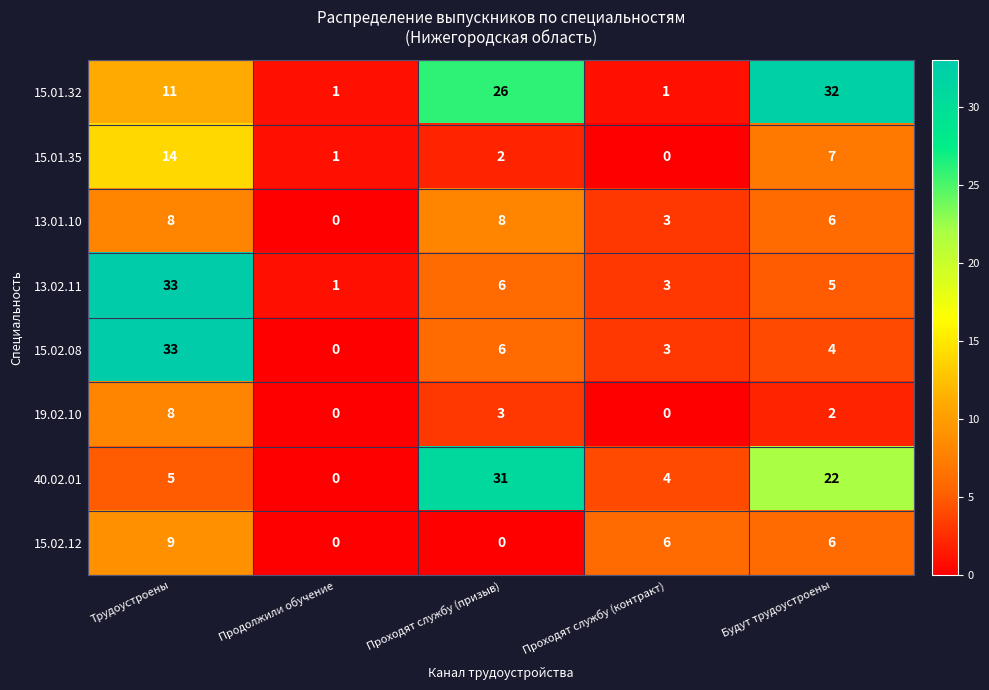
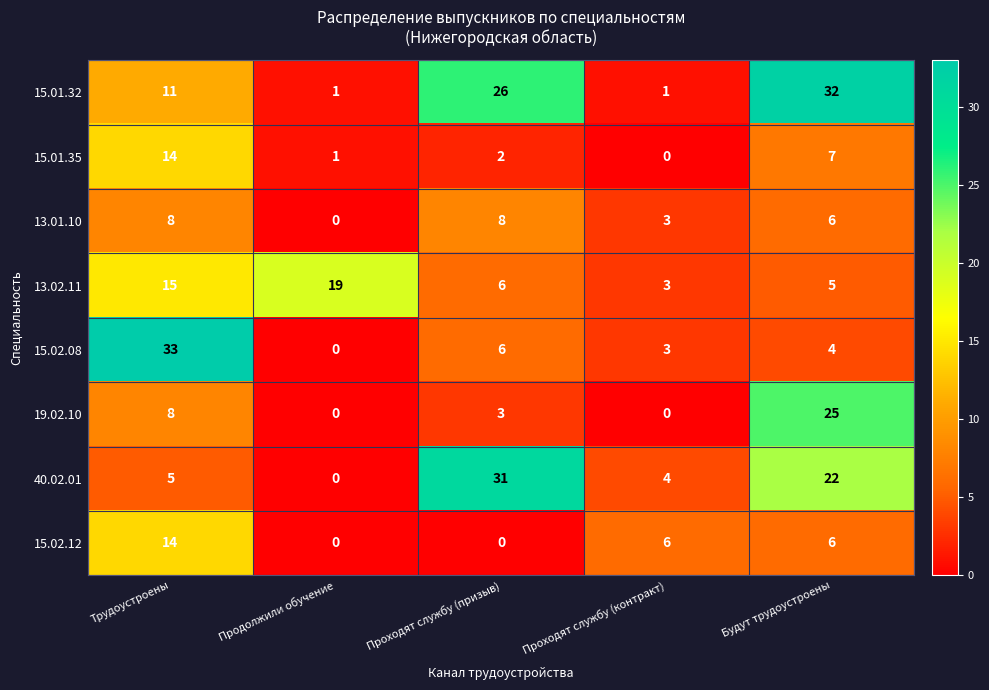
  {
    "15.01.32": {
      "Трудоустроены": 11,
      "Продолжили обучение": 1,
      "Проходят службу (призыв)": 26,
      "Проходят службу (контракт)": 1,
      "Будут трудоустроены": 32
    },
    "15.01.35": {
      "Трудоустроены": 14,
      "Продолжили обучение": 1,
      "Проходят службу (призыв)": 2,
      "Проходят службу (контракт)": 0,
      "Будут трудоустроены": 7
    },
    "13.01.10": {
      "Трудоустроены": 8,
      "Продолжили обучение": 0,
      "Проходят службу (призыв)": 8,
      "Проходят службу (контракт)": 3,
      "Будут трудоустроены": 6
    },
    "13.02.11": {
-     "Трудоустроены": 33,
-     "Продолжили обучение": 1,
+     "Трудоустроены": 15,
+     "Продолжили обучение": 19,
      "Проходят службу (призыв)": 6,
      "Проходят службу (контракт)": 3,
      "Будут трудоустроены": 5
    },
    "15.02.08": {
      "Трудоустроены": 33,
      "Продолжили обучение": 0,
      "Проходят службу (призыв)": 6,
      "Проходят службу (контракт)": 3,
      "Будут трудоустроены": 4
    },
    "19.02.10": {
      "Трудоустроены": 8,
      "Продолжили обучение": 0,
      "Проходят службу (призыв)": 3,
      "Проходят службу (контракт)": 0,
-     "Будут трудоустроены": 2
+     "Будут трудоустроены": 25
    },
    "40.02.01": {
      "Трудоустроены": 5,
      "Продолжили обучение": 0,
      "Проходят службу (призыв)": 31,
      "Проходят службу (контракт)": 4,
      "Будут трудоустроены": 22
    },
    "15.02.12": {
-     "Трудоустроены": 9,
+     "Трудоустроены": 14,
      "Продолжили обучение": 0,
      "Проходят службу (призыв)": 0,
      "Проходят службу (контракт)": 6,
      "Будут трудоустроены": 6
    }
  }
